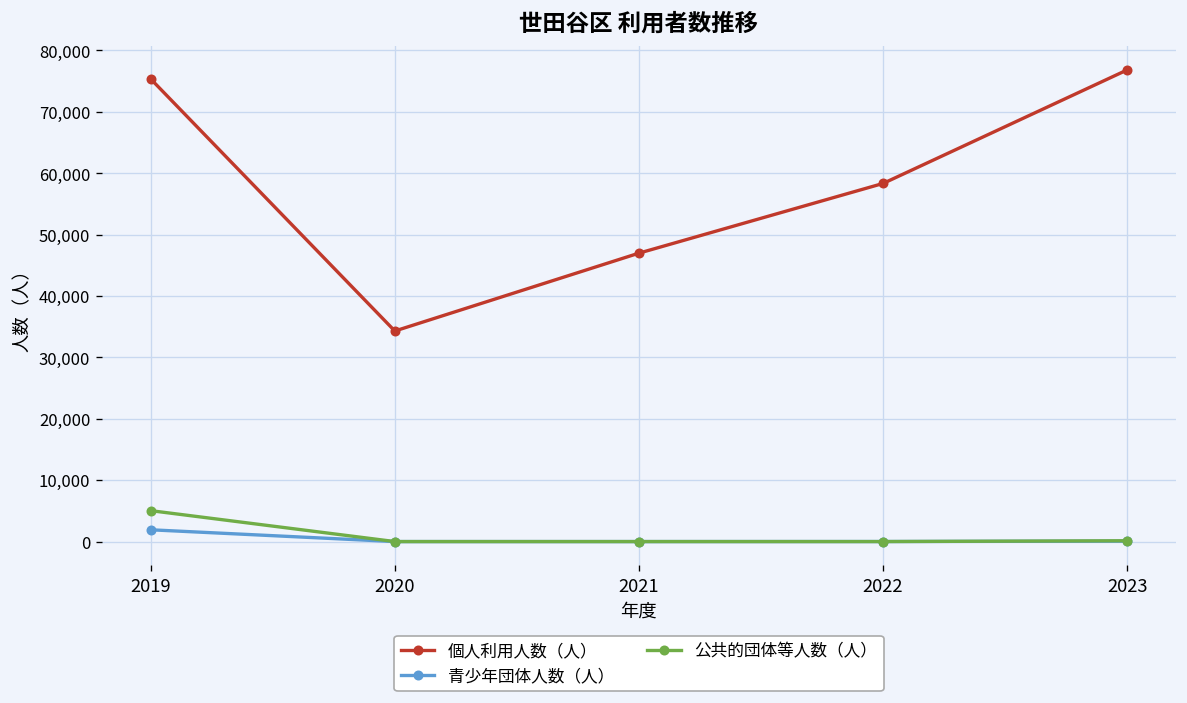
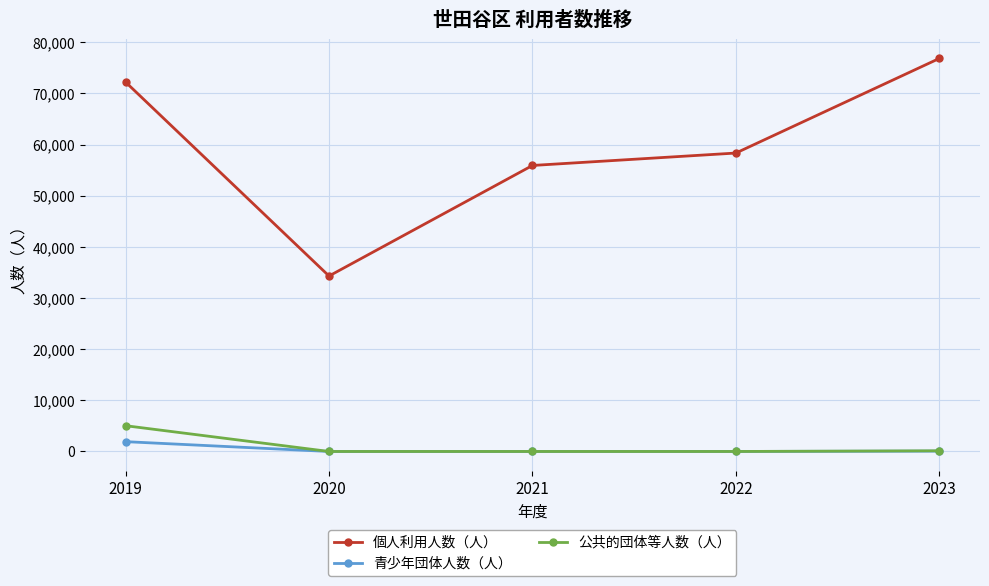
  {
    "個人利用人数（人）": {
-     "2019": "75,000",
+     "2019": "72,000",
      "2020": "34,000",
-     "2021": "47,000",
+     "2021": "56,000",
      "2022": "58,000",
      "2023": "77,000"
    },
    "青少年団体人数（人）": {
      "2019": "2,000"
    },
    "公共的団体等人数（人）": {
      "2019": "5,000"
    }
  }
